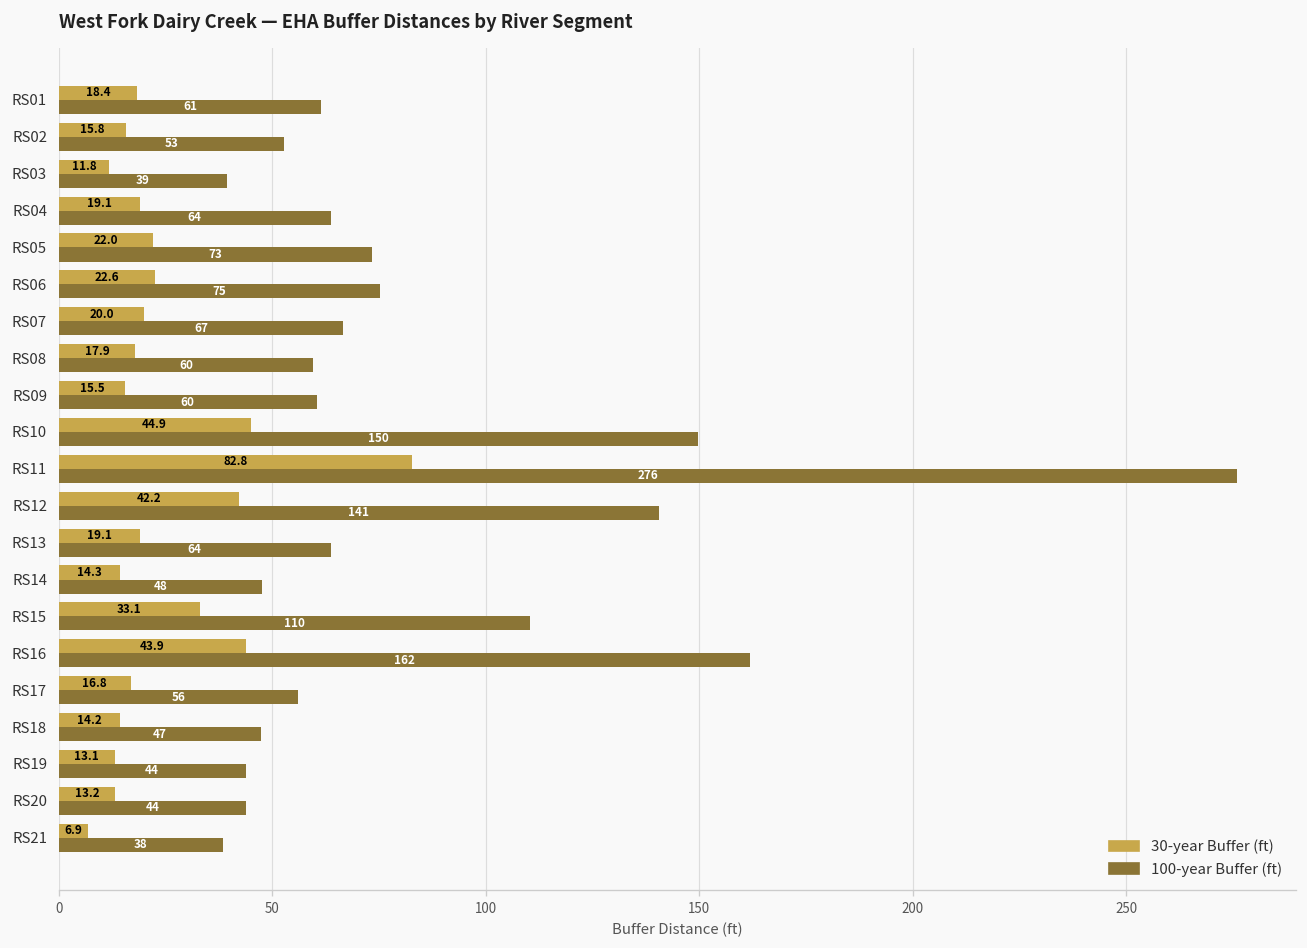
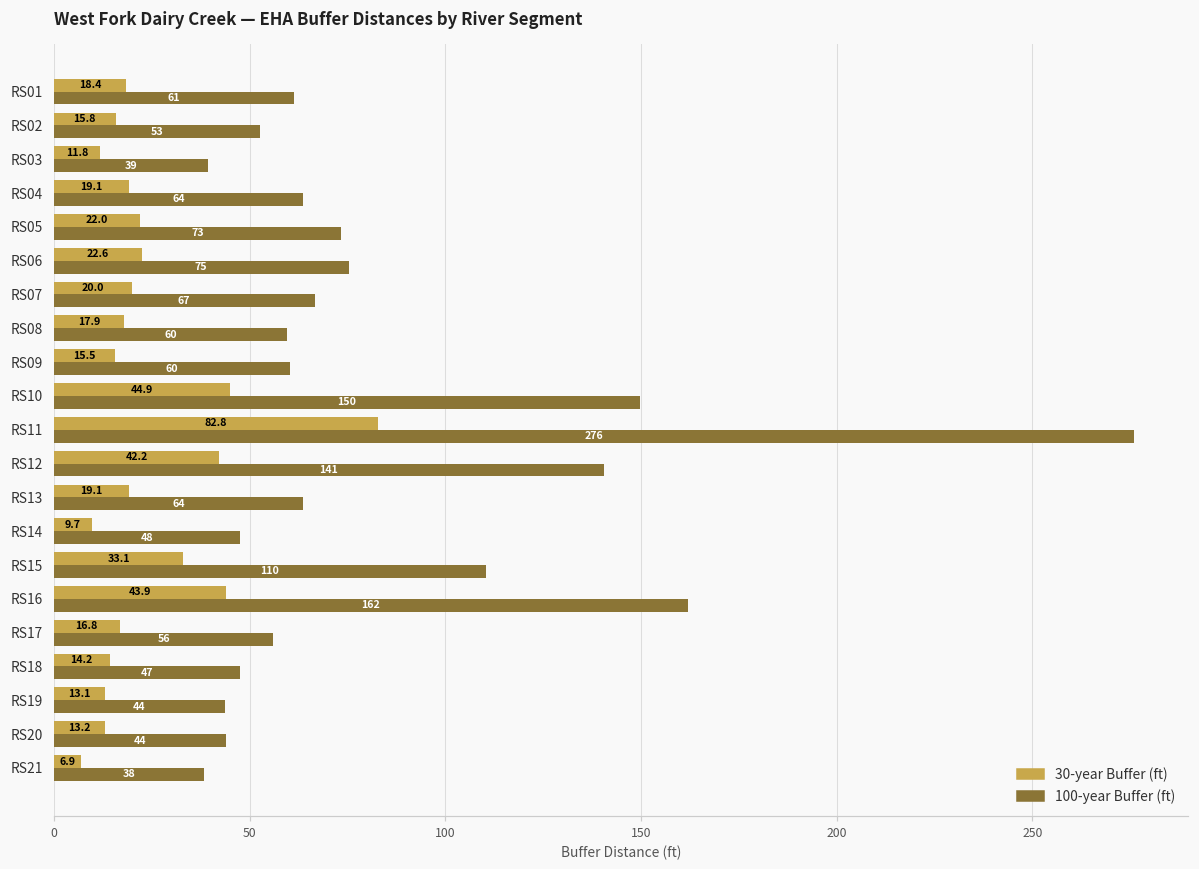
  {
    "100-year Buffer (ft)": {
      "RS01": 61,
      "RS02": 53,
      "RS03": 39,
      "RS04": 64,
      "RS05": 73,
      "RS06": 75,
      "RS07": 67,
      "RS08": 60,
      "RS09": 60,
      "RS10": 150,
      "RS11": 276,
      "RS12": 141,
      "RS13": 64,
      "RS14": 48,
      "RS15": 110,
      "RS16": 162,
      "RS17": 56,
      "RS18": 47,
      "RS19": 44,
      "RS20": 44,
      "RS21": 38
    },
    "30-year Buffer (ft)": {
      "RS01": 18.4,
      "RS02": 15.8,
      "RS03": 11.8,
      "RS04": 19.1,
      "RS05": 22.0,
      "RS06": 22.6,
      "RS07": 20.0,
      "RS08": 17.9,
      "RS09": 15.5,
      "RS10": 44.9,
      "RS11": 82.8,
      "RS12": 42.2,
      "RS13": 19.1,
-     "RS14": 14.3,
+     "RS14": 9.7,
      "RS15": 33.1,
      "RS16": 43.9,
      "RS17": 16.8,
      "RS18": 14.2,
      "RS19": 13.1,
      "RS20": 13.2,
      "RS21": 6.9
    }
  }
